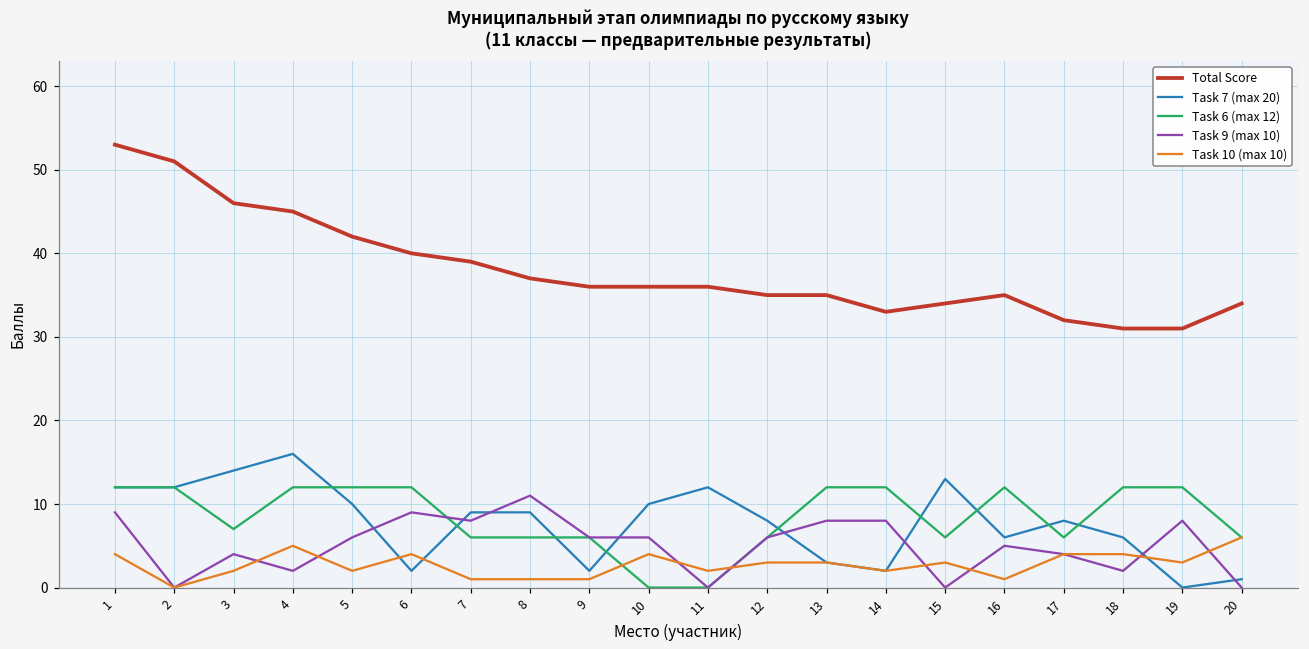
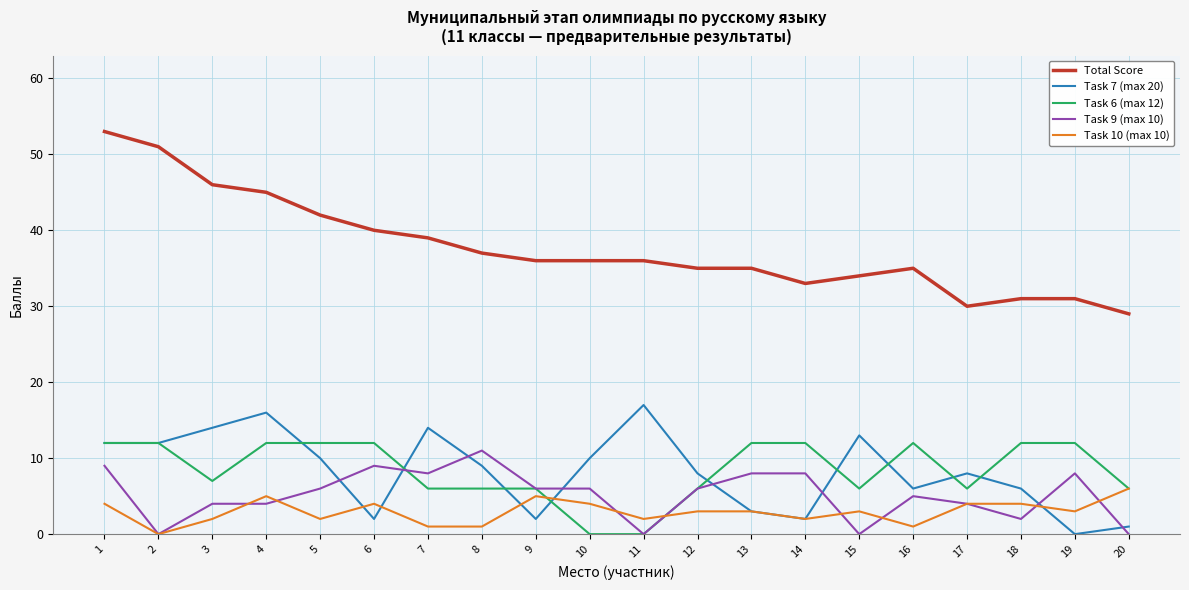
  {
    "Total Score": {
      "1": 53,
      "2": 51,
      "3": 46,
      "4": 45,
      "5": 42,
      "6": 40,
      "7": 39,
      "8": 37,
      "9": 36,
      "10": 36,
      "11": 36,
      "12": 35,
      "13": 35,
      "14": 33,
      "15": 34,
      "16": 35,
-     "17": 32,
+     "17": 30,
      "18": 31,
      "19": 31,
-     "20": 34
+     "20": 29
    },
    "Task 7 (max 20)": {
      "3": 14,
      "4": 16,
      "5": 10,
      "6": 2,
-     "7": 9,
+     "7": 14,
      "8": 9,
      "9": 2,
      "10": 10,
-     "11": 12,
+     "11": 17,
      "12": 8,
      "15": 13,
      "16": 6,
      "17": 8,
      "18": 6,
      "19": 0,
      "20": 1
    },
    "Task 6 (max 12)": {
      "3": 7,
      "4": 12,
      "5": 12,
      "6": 12,
      "7": 6,
      "8": 6,
      "10": 0,
      "13": 12,
      "14": 12,
      "15": 6,
      "16": 12,
      "17": 6,
      "18": 12,
      "19": 12
    },
    "Task 9 (max 10)": {
      "1": 9,
      "3": 4,
-     "4": 2,
+     "4": 4,
      "5": 6,
      "6": 9,
      "7": 8,
      "8": 11,
      "10": 6,
      "13": 8,
      "14": 8,
      "15": 0,
      "16": 5,
      "18": 2,
      "19": 8,
      "20": 0
    },
    "Task 10 (max 10)": {
      "1": 4,
      "3": 2,
      "4": 5,
      "5": 2,
      "6": 4,
      "7": 1,
      "8": 1,
-     "9": 1,
+     "9": 5,
      "10": 4,
      "11": 2,
      "12": 3,
      "15": 3,
      "16": 1,
      "18": 4,
      "19": 3
    }
  }
